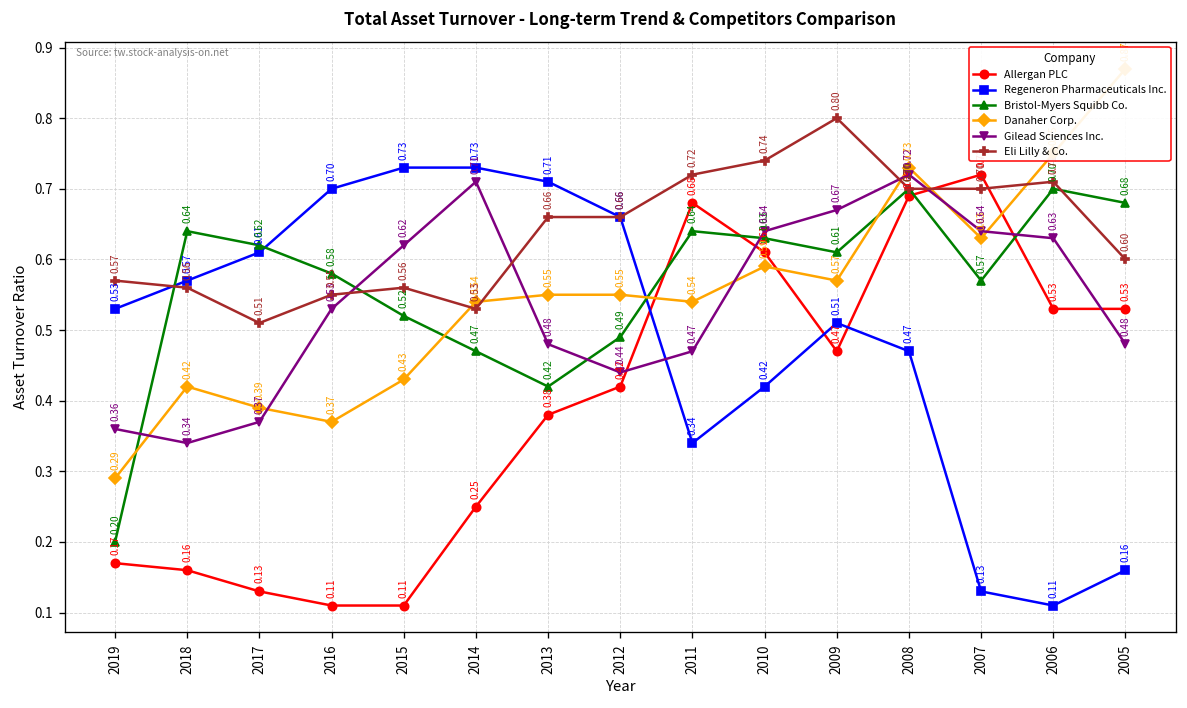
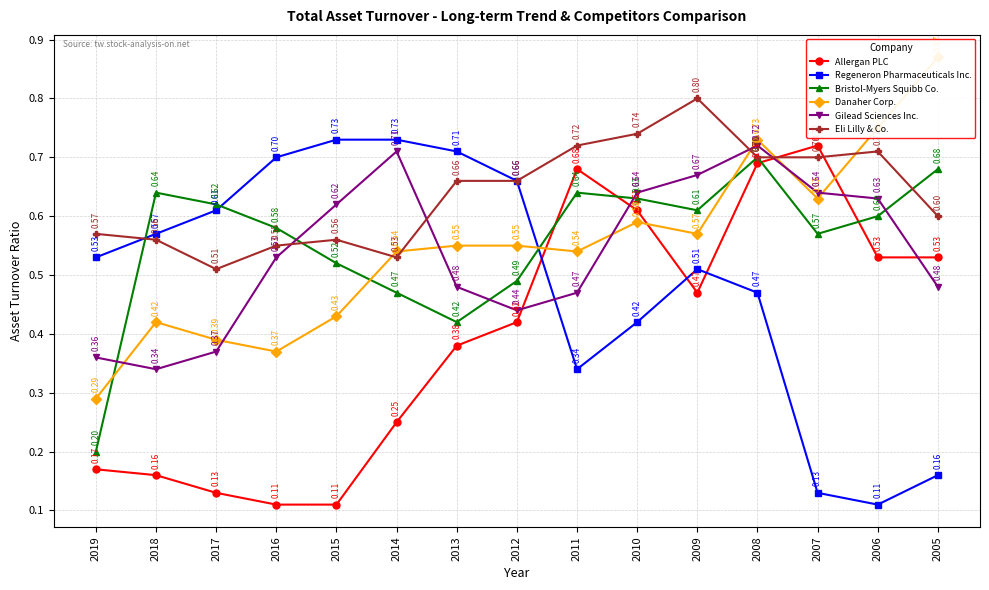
  {
    "Allergan PLC": {
      "2018": 0.16,
      "2017": 0.13,
      "2016": 0.11,
      "2015": 0.11,
      "2014": 0.25,
      "2006": 0.53,
      "2005": 0.53
    },
    "Regeneron Pharmaceuticals Inc.": {
      "2016": 0.70,
      "2015": 0.73,
      "2013": 0.71,
      "2011": 0.34,
      "2010": 0.42,
      "2009": 0.51,
      "2008": 0.47,
      "2007": 0.13,
      "2006": 0.11,
      "2005": 0.16
    },
    "Bristol-Myers Squibb Co.": {
-     "2006": 0.7
+     "2006": 0.6
    },
    "Danaher Corp.": {
      "2019": 0.29,
      "2018": 0.42,
      "2016": 0.37,
      "2015": 0.43,
      "2013": 0.55,
      "2012": 0.55,
      "2011": 0.54
    },
    "Gilead Sciences Inc.": {
      "2019": 0.36,
      "2018": 0.34,
      "2015": 0.62,
      "2013": 0.48,
      "2011": 0.47,
      "2009": 0.67,
      "2006": 0.63,
      "2005": 0.48
    },
    "Eli Lilly & Co.": {
      "2019": 0.57,
      "2017": 0.51,
      "2015": 0.56,
      "2013": 0.66,
      "2011": 0.72,
      "2010": 0.74,
      "2009": 0.80,
      "2005": 0.60
    }
  }
